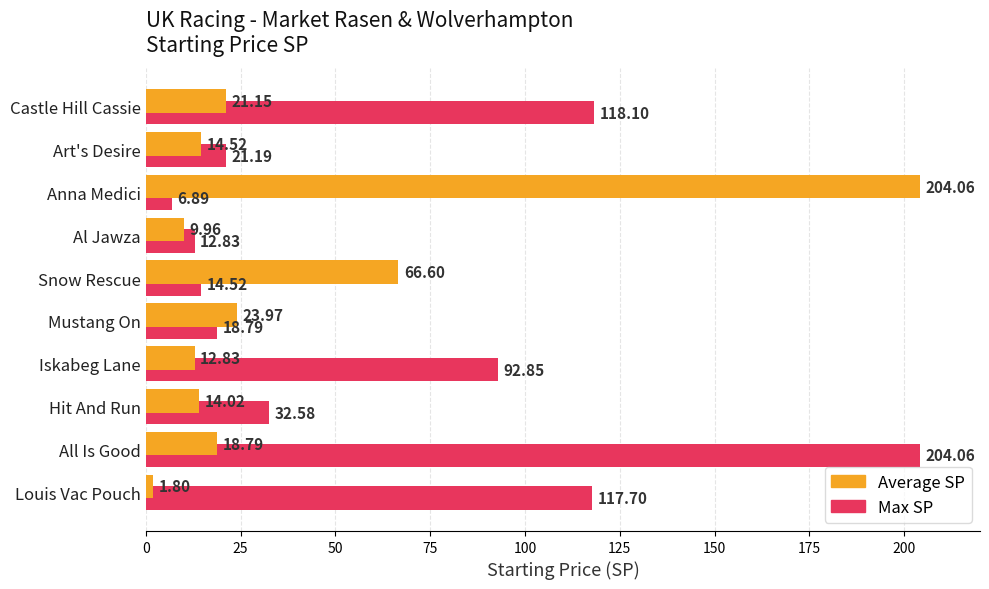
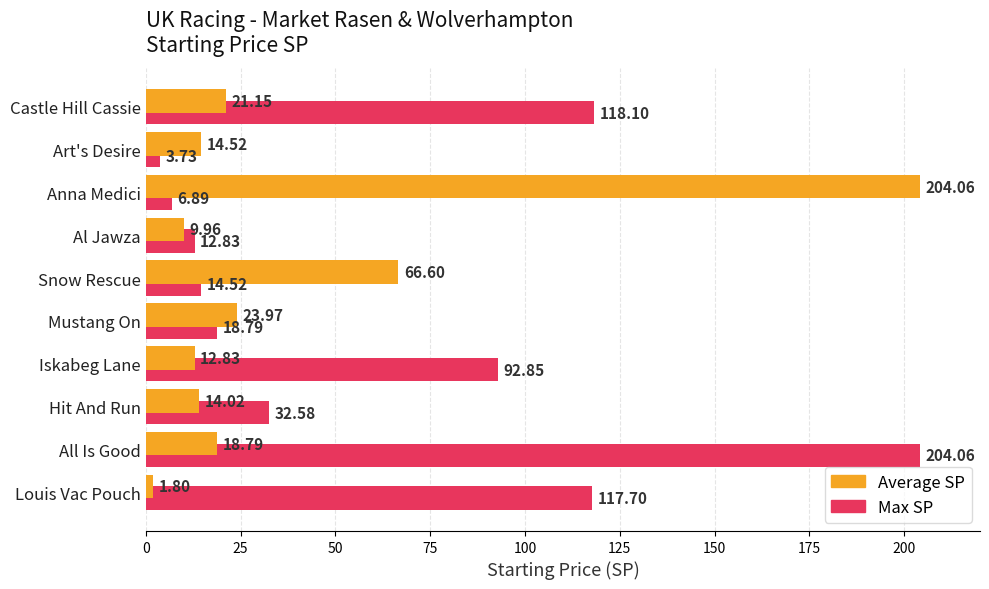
  {
    "Max SP": {
      "Castle Hill Cassie": 118.10,
-     "Art's Desire": 21.19,
+     "Art's Desire": 3.73,
      "Anna Medici": 6.89,
      "Al Jawza": 12.83,
      "Snow Rescue": 14.52,
      "Mustang On": 18.79,
      "Iskabeg Lane": 92.85,
      "Hit And Run": 32.58,
      "All Is Good": 204.06,
      "Louis Vac Pouch": 117.70
    },
    "Average SP": {
      "Castle Hill Cassie": 21.15,
      "Art's Desire": 14.52,
      "Anna Medici": 204.06,
      "Snow Rescue": 66.60,
      "Mustang On": 23.97,
      "Iskabeg Lane": 12.83,
      "Hit And Run": 14.02,
      "All Is Good": 18.79,
      "Louis Vac Pouch": 1.80
    }
  }
